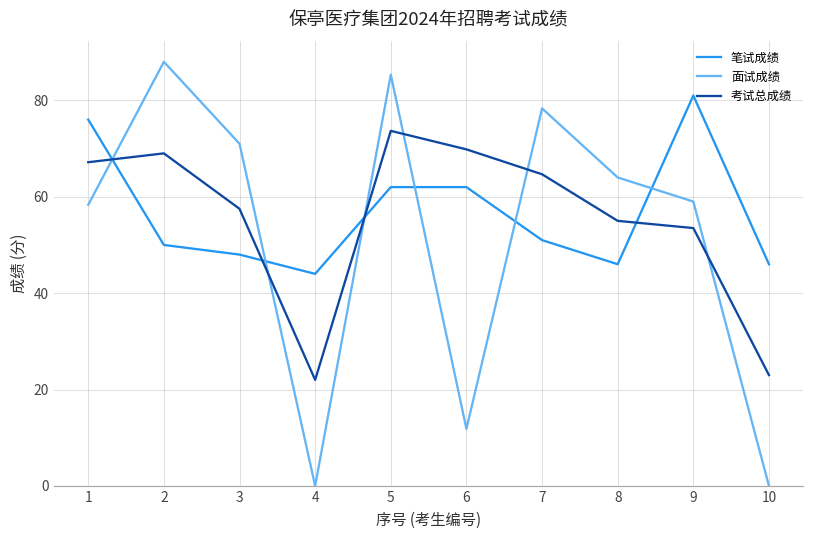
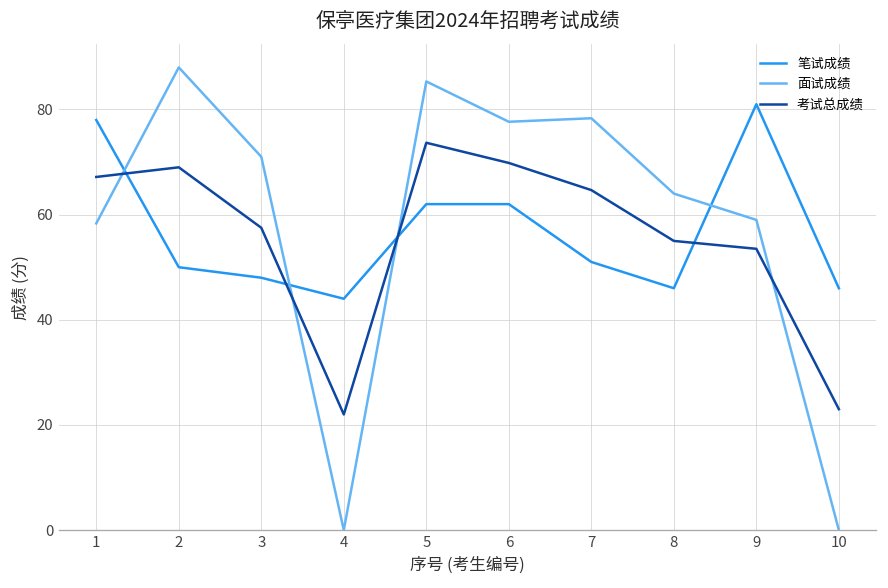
  {
    "笔试成绩": {
-     "1": 76,
+     "1": 78,
      "2": 50,
      "3": 48,
      "4": 44,
      "5": 62,
      "6": 62,
      "7": 51,
      "8": 46,
      "9": 81,
      "10": 46
    },
    "面试成绩": {
      "1": 58,
      "2": 88,
      "3": 71,
      "4": 0,
      "5": 85,
-     "6": 12,
+     "6": 78,
      "7": 78,
      "8": 64,
      "9": 59,
      "10": 0
    },
    "考试总成绩": {
      "1": 67,
      "2": 69,
      "3": 58,
      "4": 22,
      "5": 74,
      "6": 70,
      "7": 65,
      "8": 55,
      "9": 54,
      "10": 23
    }
  }
